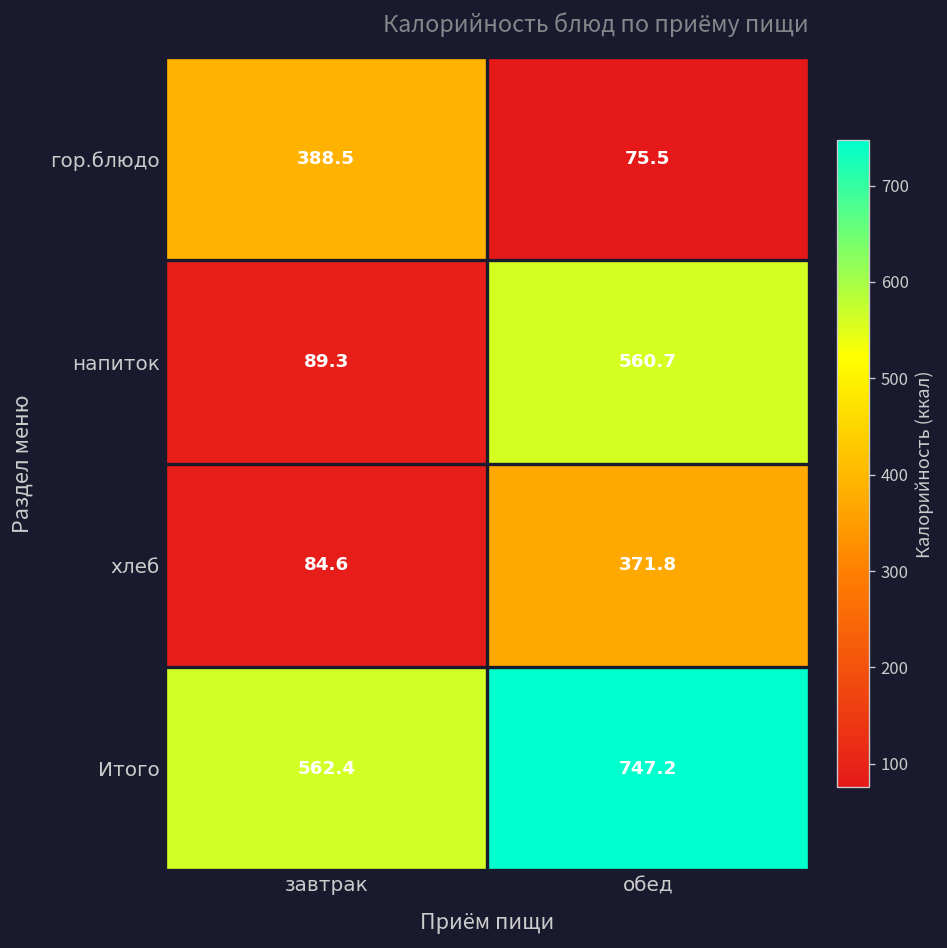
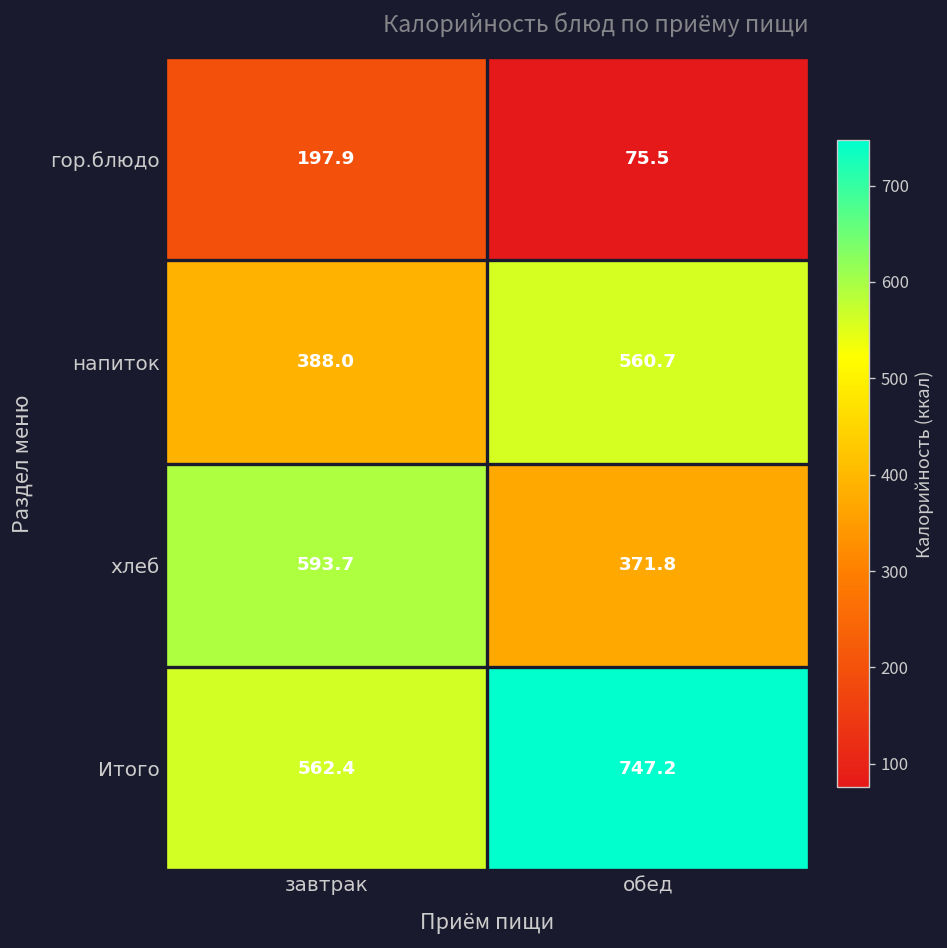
  {
    "гор.блюдо": {
-     "завтрак": 388.5,
+     "завтрак": 197.9,
      "обед": 75.5
    },
    "напиток": {
-     "завтрак": 89.3,
+     "завтрак": 388.0,
      "обед": 560.7
    },
    "хлеб": {
-     "завтрак": 84.6,
+     "завтрак": 593.7,
      "обед": 371.8
    },
    "Итого": {
      "завтрак": 562.4,
      "обед": 747.2
    }
  }
